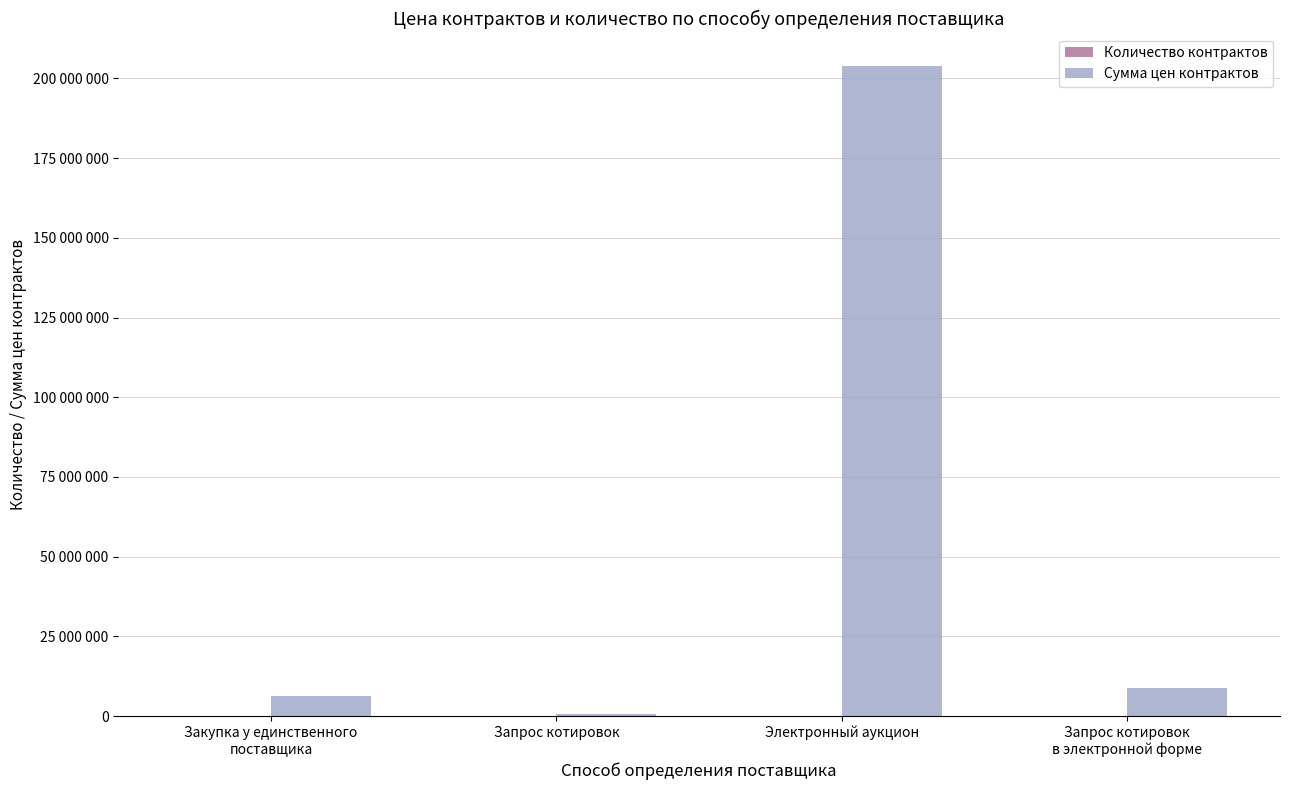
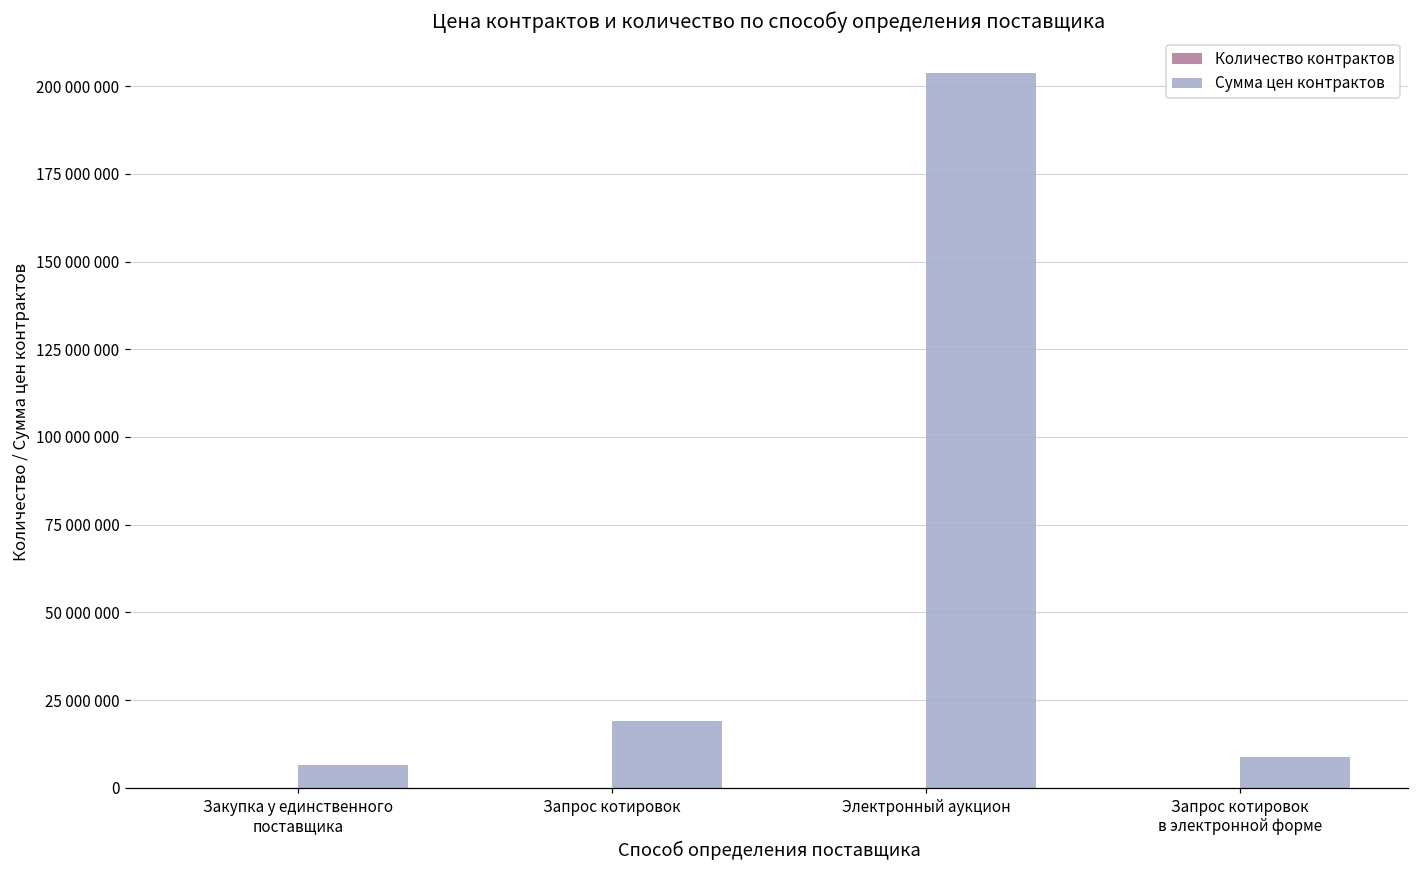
  {
    "Сумма цен контрактов": {
      "Закупка у единственного поставщика": 6000000,
-     "Запрос котировок": 1000000,
+     "Запрос котировок": 19000000,
      "Электронный аукцион": 204000000,
      "Запрос котировок в электронной форме": 9000000
    }
  }
